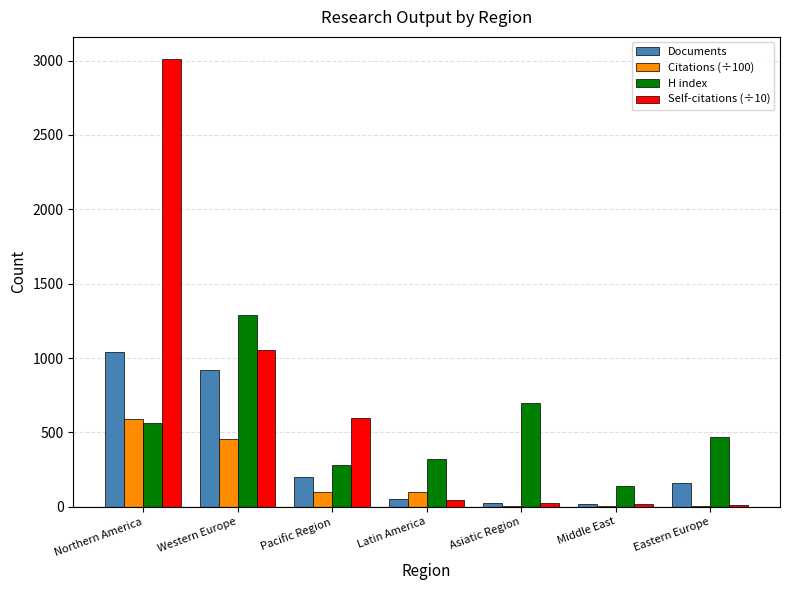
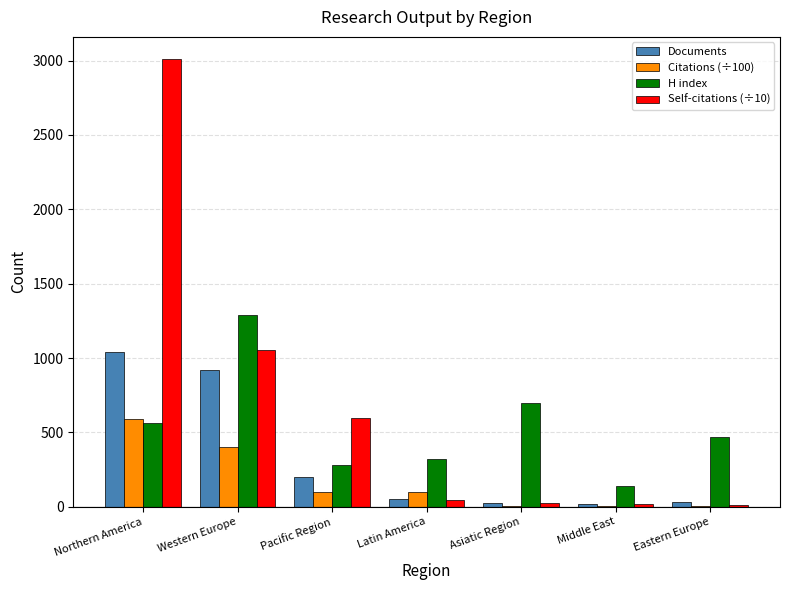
  {
    "Documents": {
      "Northern America": 1040,
      "Western Europe": 920,
      "Pacific Region": 200,
      "Latin America": 50,
      "Asiatic Region": 20,
      "Middle East": 20,
-     "Eastern Europe": 160
+     "Eastern Europe": 30
    },
    "Citations (÷100)": {
      "Northern America": 590,
-     "Western Europe": 450,
+     "Western Europe": 400,
      "Pacific Region": 100,
      "Latin America": 100
    },
    "H index": {
      "Northern America": 560,
      "Western Europe": 1290,
      "Pacific Region": 280,
      "Latin America": 320,
      "Asiatic Region": 700,
      "Middle East": 140,
      "Eastern Europe": 470
    },
    "Self-citations (÷10)": {
      "Northern America": 3010,
      "Western Europe": 1060,
      "Pacific Region": 600,
      "Latin America": 40,
      "Asiatic Region": 20
    }
  }
